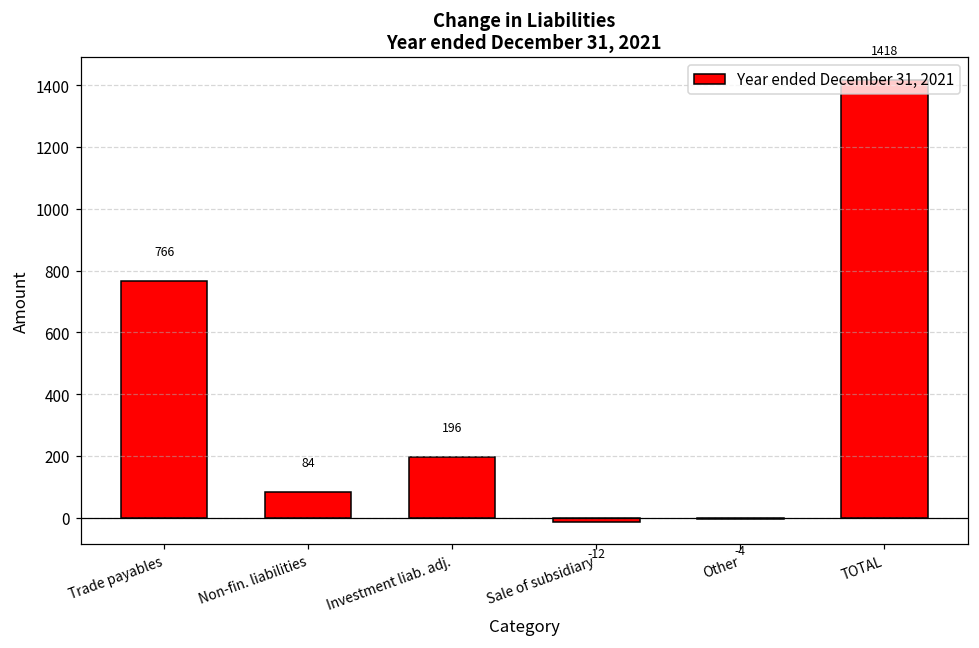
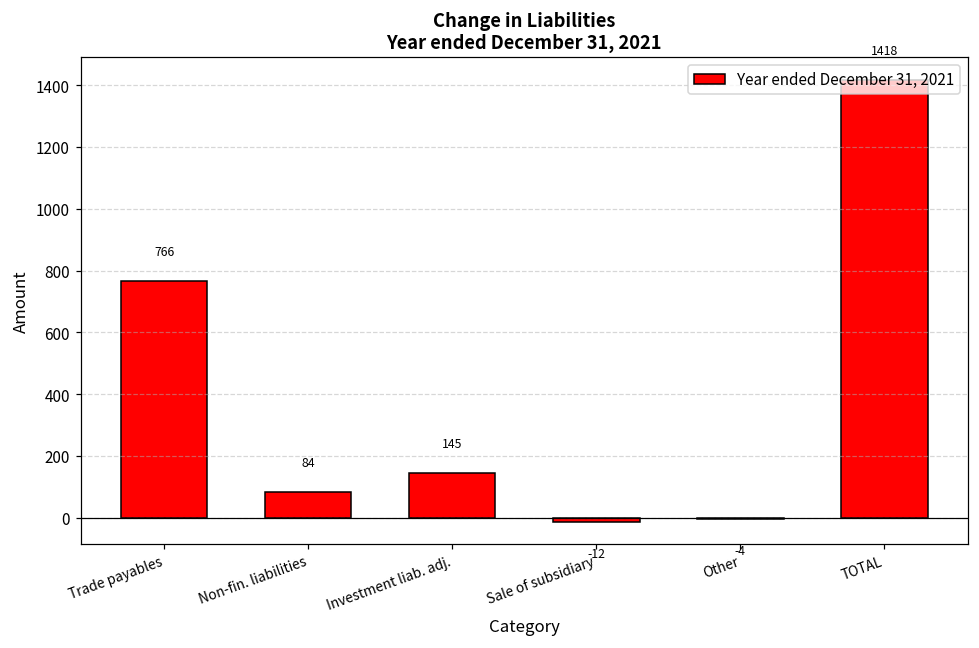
  {
    "Trade payables": 766,
    "Non-fin. liabilities": 84,
-   "Investment liab. adj.": 196,
+   "Investment liab. adj.": 145,
    "Sale of subsidiary": -12,
    "Other": -4
  }
